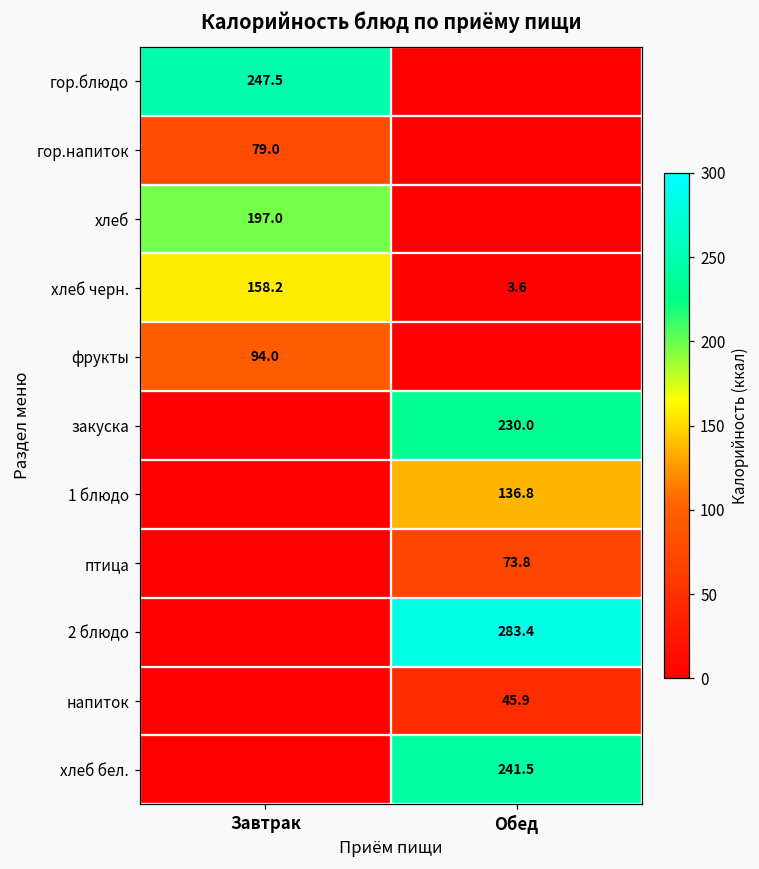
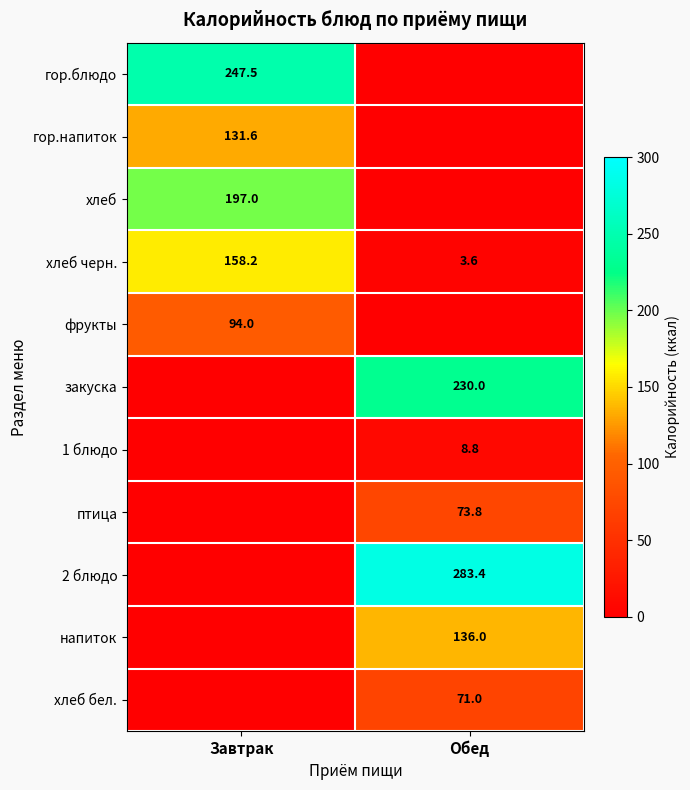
  {
    "гор.блюдо": {
      "Завтрак": 247.5
    },
    "гор.напиток": {
-     "Завтрак": 79.0
+     "Завтрак": 131.6
    },
    "хлеб": {
      "Завтрак": 197.0
    },
    "хлеб черн.": {
      "Завтрак": 158.2,
      "Обед": 3.6
    },
    "фрукты": {
      "Завтрак": 94.0
    },
    "закуска": {
      "Обед": 230.0
    },
    "1 блюдо": {
-     "Обед": 136.8
+     "Обед": 8.8
    },
    "птица": {
      "Обед": 73.8
    },
    "2 блюдо": {
      "Обед": 283.4
    },
    "напиток": {
-     "Обед": 45.9
+     "Обед": 136.0
    },
    "хлеб бел.": {
-     "Обед": 241.5
+     "Обед": 71.0
    }
  }
